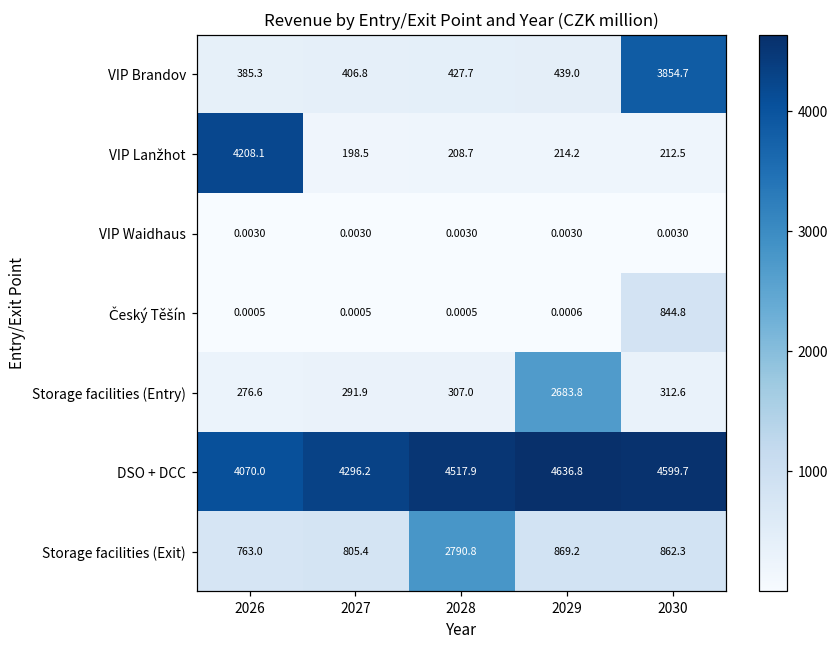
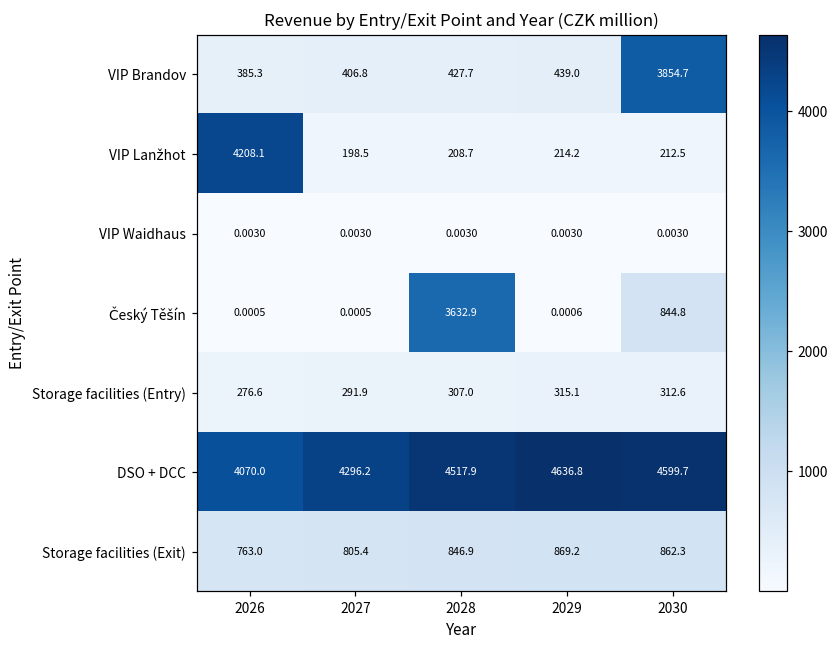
  {
    "VIP Brandov": {
      "2026": 385.3,
      "2027": 406.8,
      "2028": 427.7,
      "2029": 439.0,
      "2030": 3854.7
    },
    "VIP Lanžhot": {
      "2026": 4208.1,
      "2027": 198.5,
      "2028": 208.7,
      "2029": 214.2,
      "2030": 212.5
    },
    "VIP Waidhaus": {
      "2026": 0.0030,
      "2027": 0.0030,
      "2028": 0.0030,
      "2029": 0.0030,
      "2030": 0.0030
    },
    "Český Těšín": {
      "2026": 0.0005,
      "2027": 0.0005,
-     "2028": 0.0005,
+     "2028": 3632.9,
      "2029": 0.0006,
      "2030": 844.8
    },
    "Storage facilities (Entry)": {
      "2026": 276.6,
      "2027": 291.9,
      "2028": 307.0,
-     "2029": 2683.8,
+     "2029": 315.1,
      "2030": 312.6
    },
    "DSO + DCC": {
      "2026": 4070.0,
      "2027": 4296.2,
      "2028": 4517.9,
      "2029": 4636.8,
      "2030": 4599.7
    },
    "Storage facilities (Exit)": {
      "2026": 763.0,
      "2027": 805.4,
-     "2028": 2790.8,
+     "2028": 846.9,
      "2029": 869.2,
      "2030": 862.3
    }
  }
